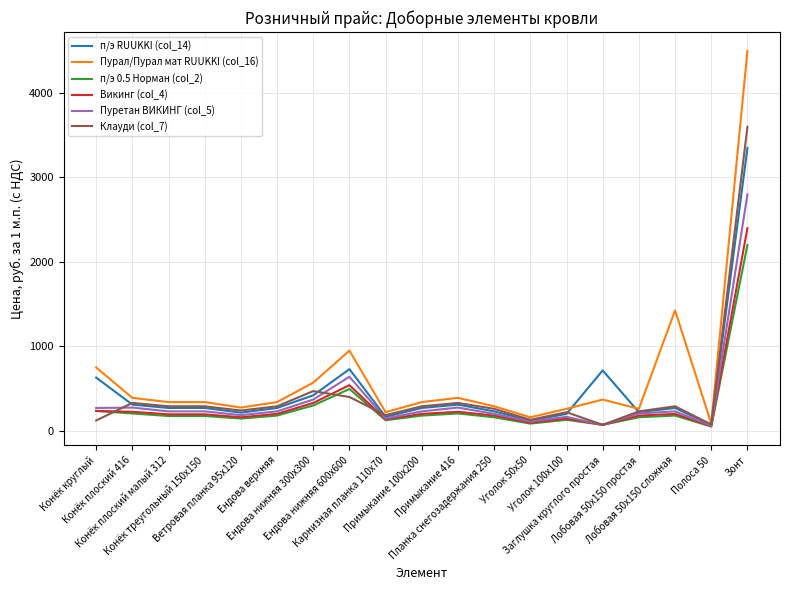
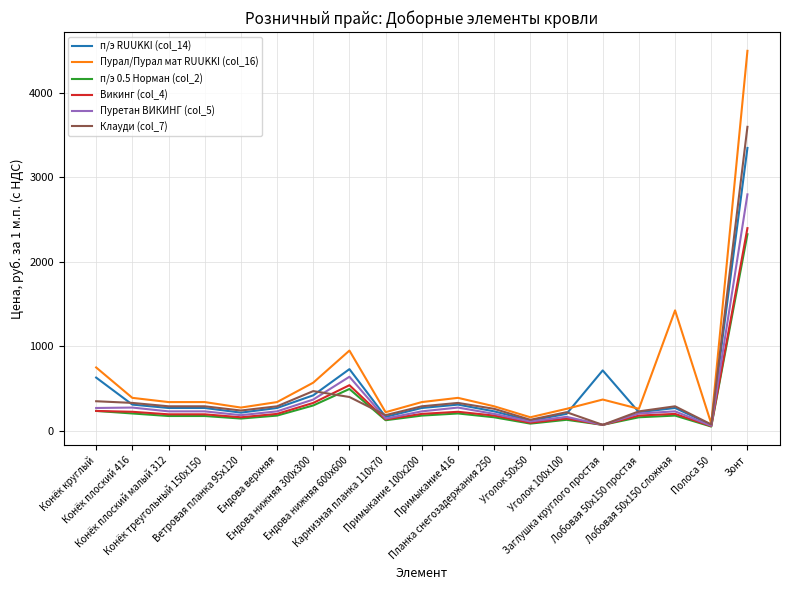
  {
    "п/э RUUKKI (col_14)": {
      "Конёк круглый": 600,
      "Ендова нижняя 300х300": 400,
      "Ендова нижняя 600х600": 700,
      "Заглушка круглого простая": 700,
      "Зонт": 3400
    },
    "Пурал/Пурал мат RUUKKI (col_16)": {
      "Конёк круглый": 800,
      "Конёк плоский 416": 400,
      "Конёк плоский малый 312": 300,
      "Конёк треугольный 150х150": 300,
      "Ветровая планка 95х120": 300,
      "Ендова верхняя": 300,
      "Ендова нижняя 300х300": 600,
      "Ендова нижняя 600х600": 1000,
      "Карнизная планка 110х70": 200,
      "Примыкание 100х200": 300,
      "Примыкание 416": 400,
      "Уголок 100х100": 300,
      "Заглушка круглого простая": 400,
      "Лобовая 50х150 простая": 300,
      "Лобовая 50х150 сложная": 1400,
      "Зонт": 4500
    },
    "п/э 0.5 Норман (col_2)": {
      "Ендова нижняя 300х300": 300,
      "Ендова нижняя 600х600": 500,
-     "Зонт": 2200
+     "Зонт": 2300
    },
    "Викинг (col_4)": {
      "Ендова нижняя 300х300": 300,
      "Ендова нижняя 600х600": 500,
      "Зонт": 2400
    },
    "Пуретан ВИКИНГ (col_5)": {
      "Конёк круглый": 300,
      "Конёк плоский 416": 300,
      "Конёк плоский малый 312": 200,
      "Конёк треугольный 150х150": 200,
      "Ендова нижняя 300х300": 400,
      "Ендова нижняя 600х600": 600,
      "Примыкание 416": 300,
      "Зонт": 2800
    },
    "Клауди (col_7)": {
-     "Конёк круглый": 100,
+     "Конёк круглый": 400,
      "Ендова нижняя 300х300": 500,
      "Ендова нижняя 600х600": 400,
      "Зонт": 3600
    }
  }
